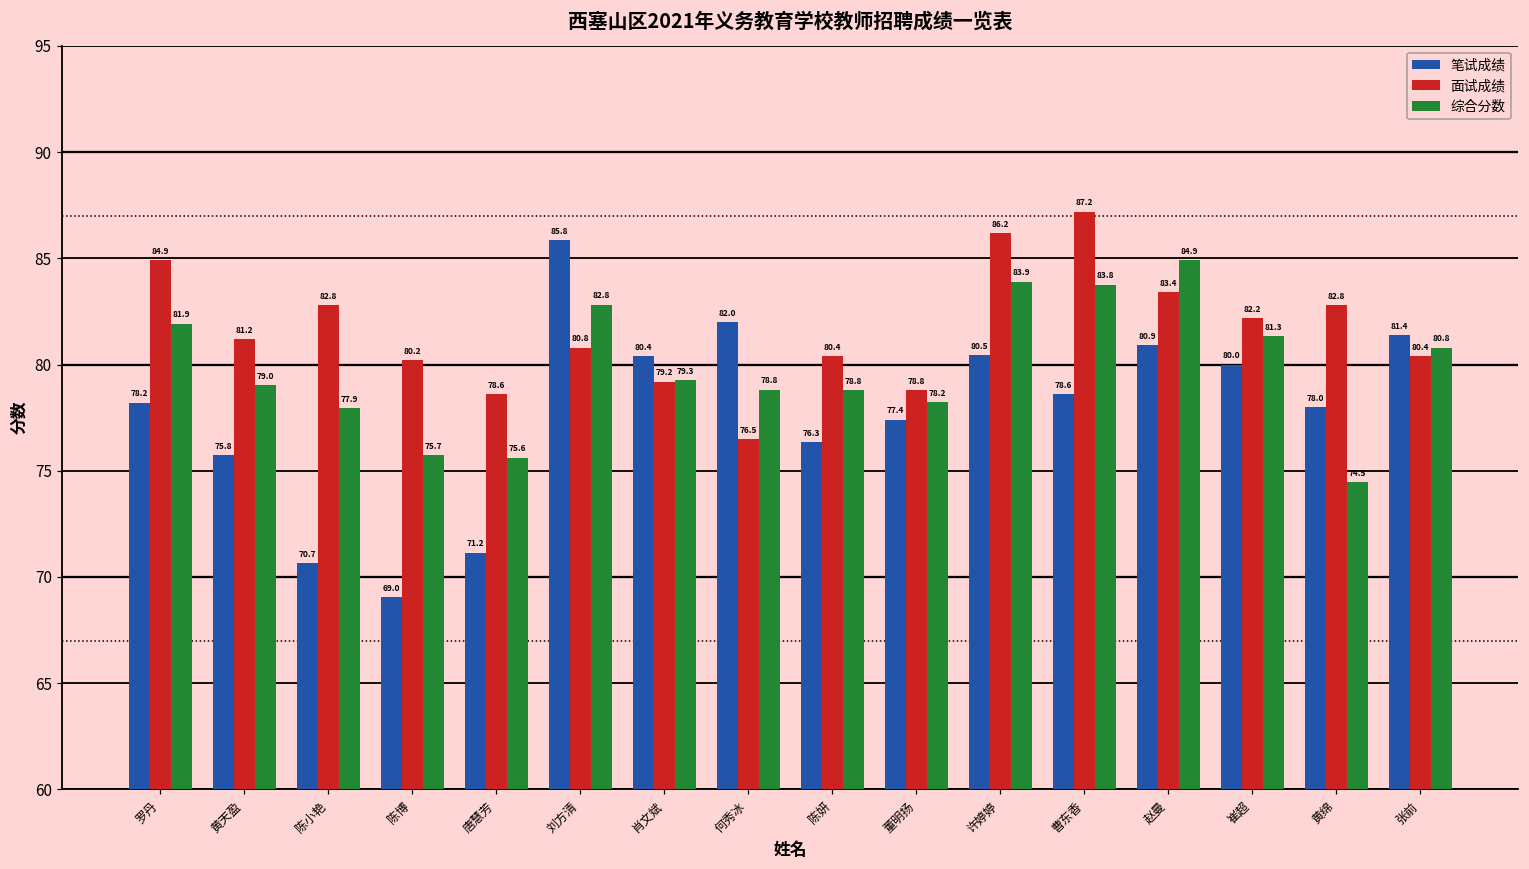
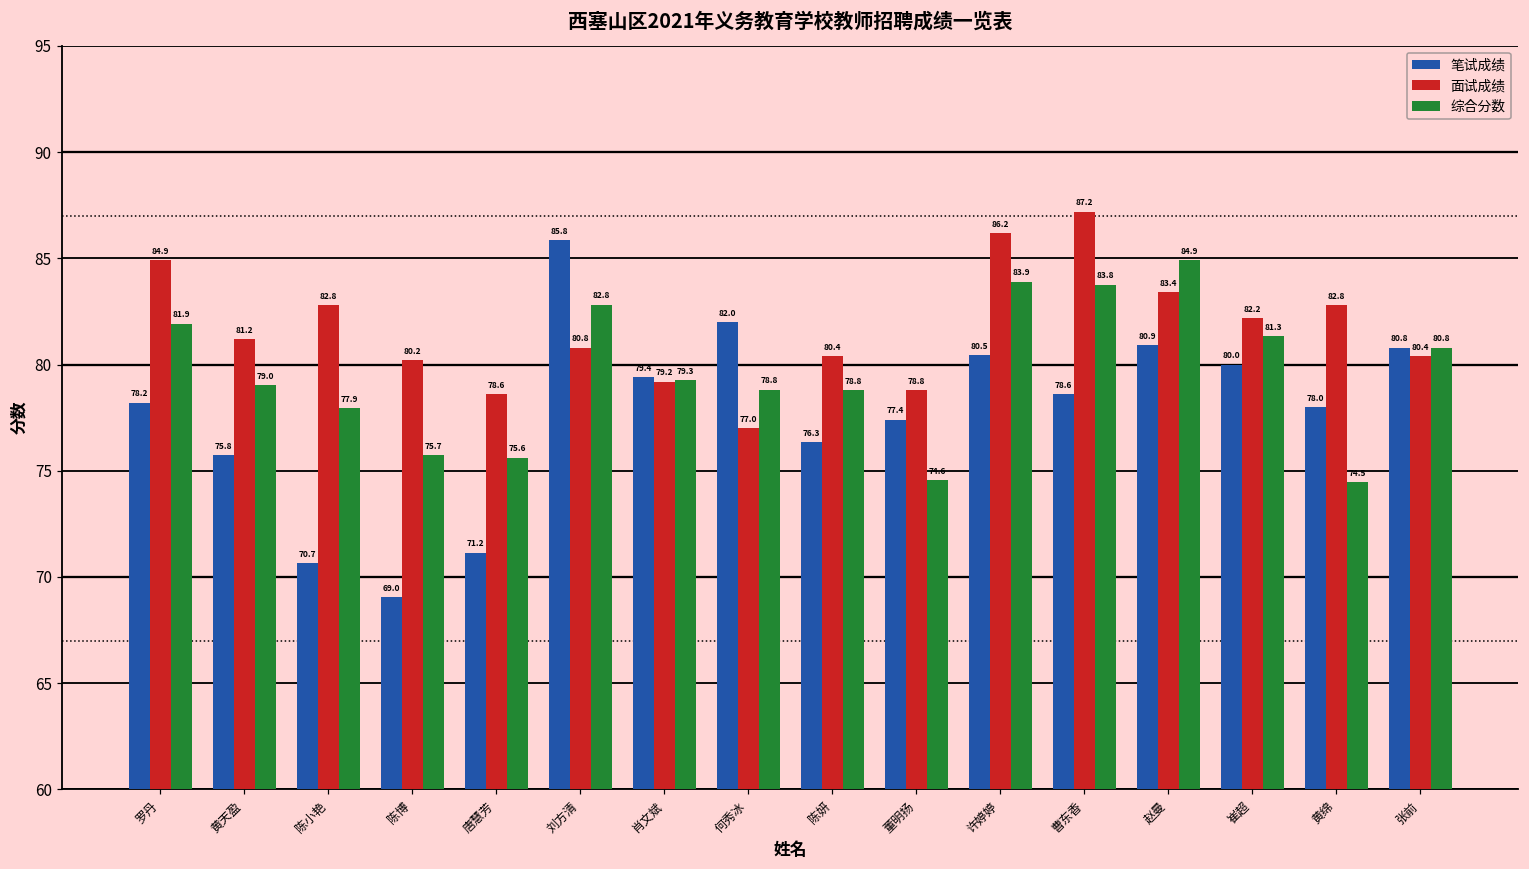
  {
    "笔试成绩": {
      "罗丹": 78.2,
      "黄天盈": 75.8,
      "陈小艳": 70.7,
      "陈博": 69.0,
      "唐慧芳": 71.2,
      "刘方清": 85.8,
-     "肖文斌": 80.4,
+     "肖文斌": 79.4,
      "何秀冰": 82.0,
      "陈妍": 76.3,
      "董明扬": 77.4,
      "许婷婷": 80.5,
      "曹东香": 78.6,
      "赵曼": 80.9,
      "崔超": 80.0,
      "黄绵": 78.0,
-     "张前": 81.4
+     "张前": 80.8
    },
    "面试成绩": {
      "罗丹": 84.9,
      "黄天盈": 81.2,
      "陈小艳": 82.8,
      "陈博": 80.2,
      "唐慧芳": 78.6,
      "刘方清": 80.8,
      "肖文斌": 79.2,
-     "何秀冰": 76.5,
+     "何秀冰": 77.0,
      "陈妍": 80.4,
      "董明扬": 78.8,
      "许婷婷": 86.2,
      "曹东香": 87.2,
      "赵曼": 83.4,
      "崔超": 82.2,
      "黄绵": 82.8,
      "张前": 80.4
    },
    "综合分数": {
      "罗丹": 81.9,
      "黄天盈": 79.0,
      "陈小艳": 77.9,
      "陈博": 75.7,
      "唐慧芳": 75.6,
      "刘方清": 82.8,
      "肖文斌": 79.3,
      "何秀冰": 78.8,
      "陈妍": 78.8,
-     "董明扬": 78.2,
+     "董明扬": 74.6,
      "许婷婷": 83.9,
      "曹东香": 83.8,
      "赵曼": 84.9,
      "崔超": 81.3,
      "黄绵": 74.5,
      "张前": 80.8
    }
  }
